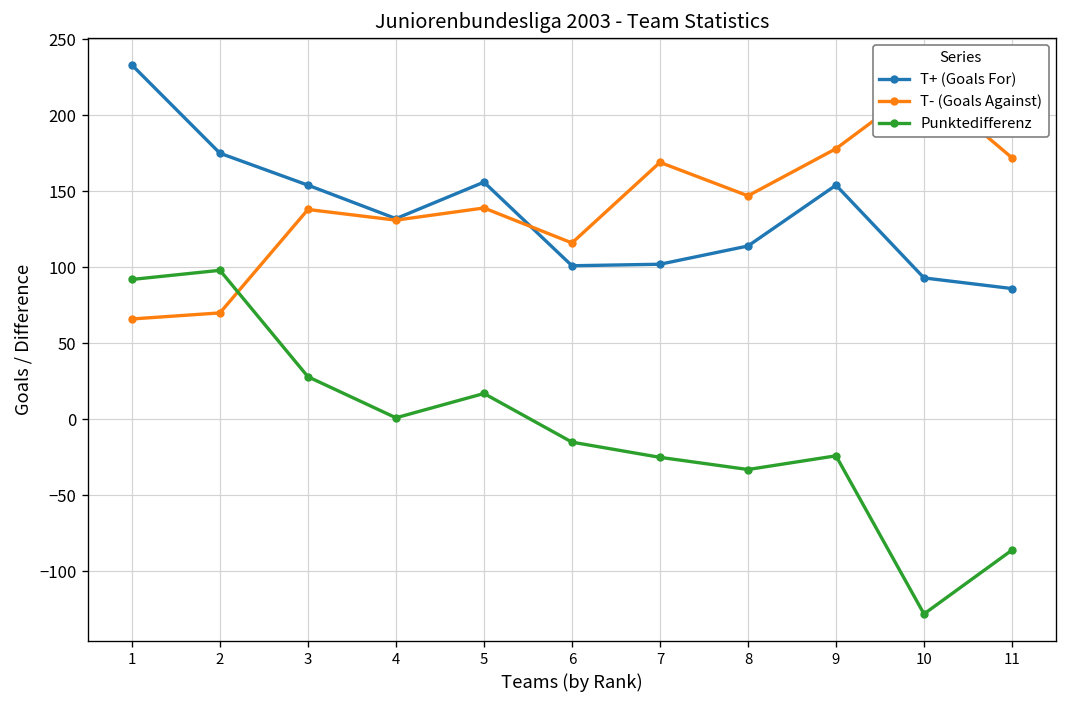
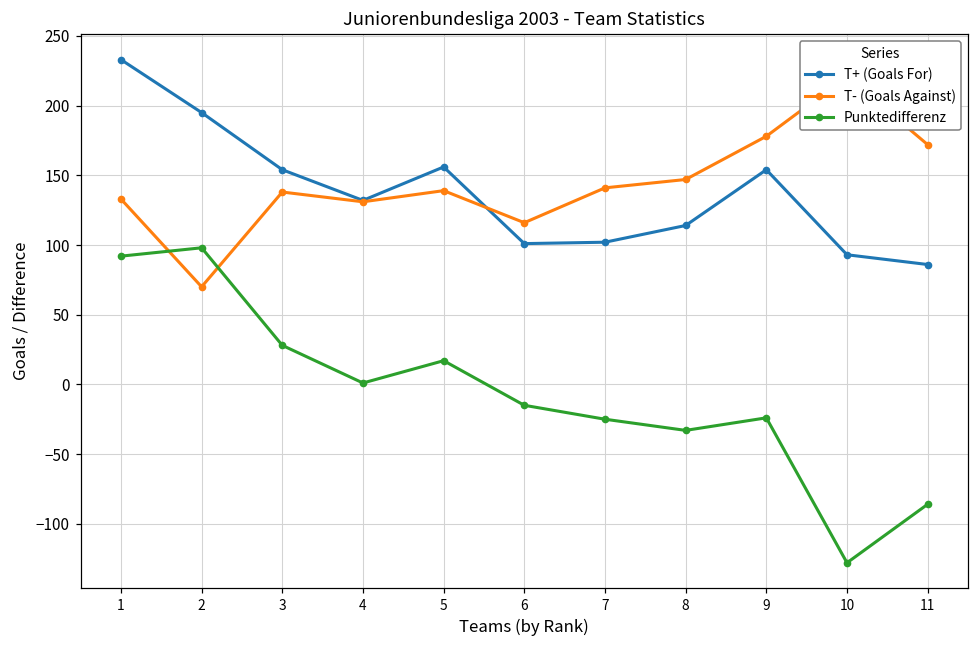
  {
    "T+ (Goals For)": {
      "1": 233,
-     "2": 175,
+     "2": 195,
      "3": 154,
      "5": 156,
      "6": 101,
      "7": 102,
      "8": 114,
      "9": 154,
      "10": 93,
      "11": 86
    },
    "T- (Goals Against)": {
-     "1": 66,
+     "1": 133,
      "2": 70,
      "3": 138,
      "5": 139,
      "6": 116,
-     "7": 169,
+     "7": 141,
      "8": 147,
      "9": 178,
      "11": 172
    },
    "Punktedifferenz": {
      "1": 92,
      "2": 98,
      "3": 28,
      "4": 1,
      "5": 17,
      "6": -15,
      "7": -25,
      "8": -33,
      "9": -24,
      "10": -128,
      "11": -86
    }
  }
